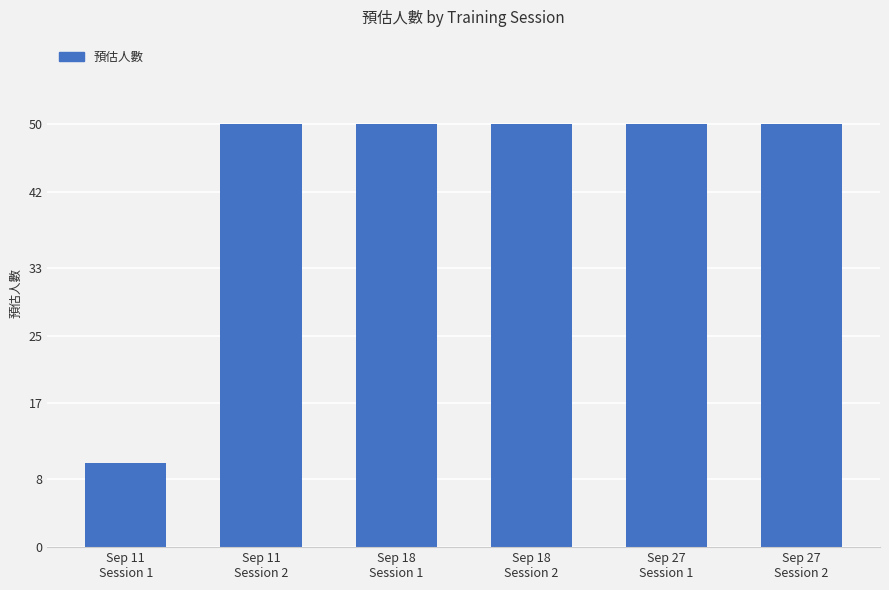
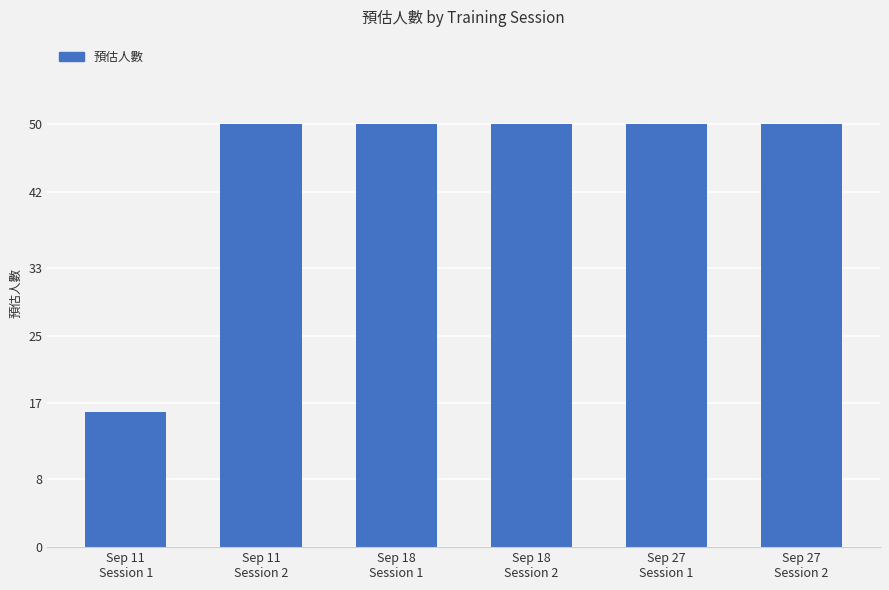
  {
-   "Sep 11 Session 1": 10,
+   "Sep 11 Session 1": 16,
    "Sep 11 Session 2": 50,
    "Sep 18 Session 1": 50,
    "Sep 18 Session 2": 50,
    "Sep 27 Session 1": 50,
    "Sep 27 Session 2": 50
  }
